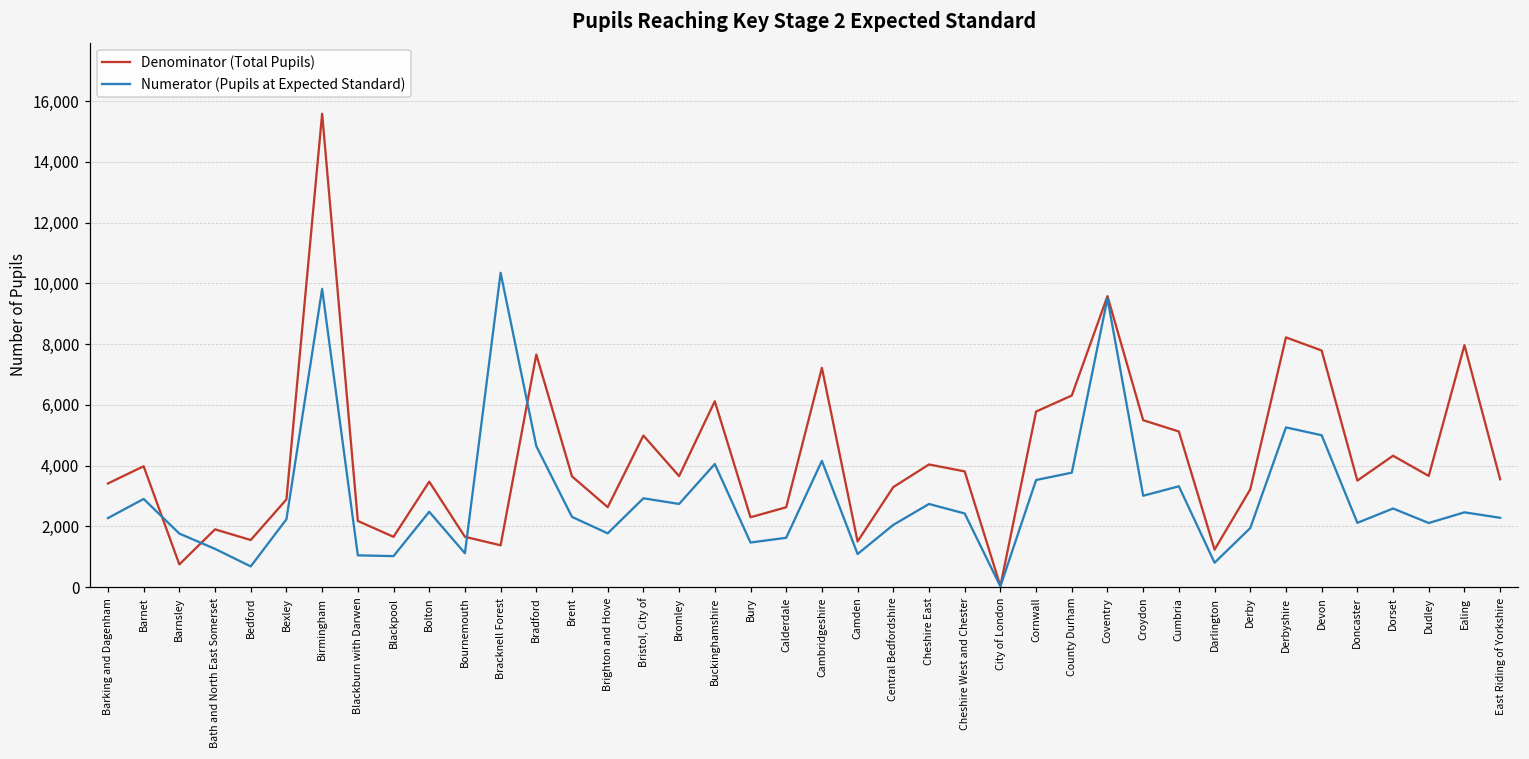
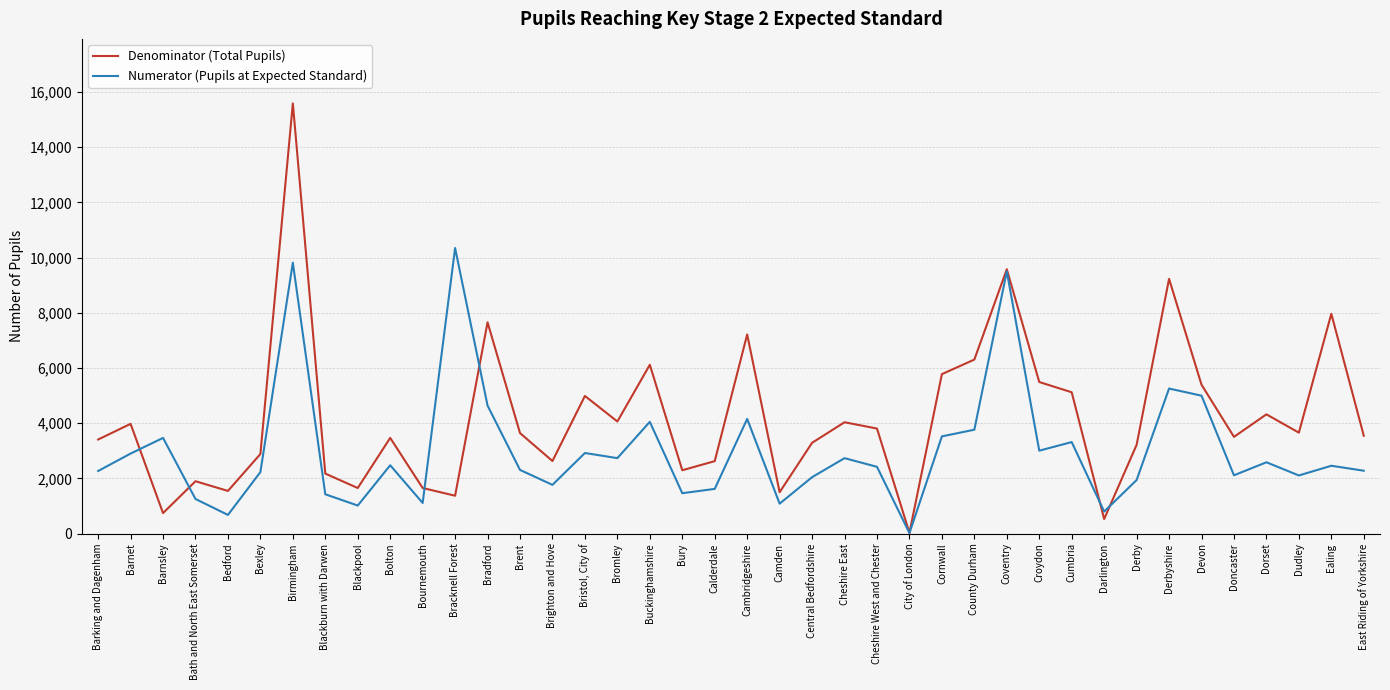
  {
    "Denominator (Total Pupils)": {
      "Barking and Dagenham": "3,400",
      "Barnet": "4,000",
      "Barnsley": "700",
      "Bath and North East Somerset": "1,900",
      "Bedford": "1,500",
      "Bexley": "2,900",
      "Birmingham": "15,600",
      "Blackburn with Darwen": "2,200",
      "Blackpool": "1,700",
      "Bolton": "3,500",
      "Bournemouth": "1,700",
      "Bracknell Forest": "1,400",
      "Bradford": "7,700",
      "Brent": "3,600",
      "Brighton and Hove": "2,600",
      "Bristol, City of": "5,000",
-     "Bromley": "3,700",
+     "Bromley": "4,100",
      "Buckinghamshire": "6,100",
      "Bury": "2,300",
      "Calderdale": "2,600",
      "Cambridgeshire": "7,200",
      "Camden": "1,500",
      "Central Bedfordshire": "3,300",
      "Cheshire East": "4,000",
      "Cheshire West and Chester": "3,800",
      "Cornwall": "5,800",
      "County Durham": "6,300",
      "Croydon": "5,500",
      "Cumbria": "5,100",
-     "Darlington": "1,200",
+     "Darlington": "500",
      "Derby": "3,200",
-     "Derbyshire": "8,200",
-     "Devon": "7,800",
+     "Derbyshire": "9,200",
+     "Devon": "5,400",
      "Doncaster": "3,500",
      "Dorset": "4,300",
      "Dudley": "3,700",
      "Ealing": "8,000",
      "East Riding of Yorkshire": "3,500"
    },
    "Numerator (Pupils at Expected Standard)": {
      "Barking and Dagenham": "2,300",
      "Barnet": "2,900",
-     "Barnsley": "1,800",
+     "Barnsley": "3,500",
      "Bath and North East Somerset": "1,300",
      "Bedford": "700",
      "Bexley": "2,200",
      "Birmingham": "9,800",
-     "Blackburn with Darwen": "1,000",
+     "Blackburn with Darwen": "1,400",
      "Blackpool": "1,000",
      "Bolton": "2,500",
      "Bournemouth": "1,100",
      "Bracknell Forest": "10,300",
      "Bradford": "4,600",
      "Brent": "2,300",
      "Brighton and Hove": "1,800",
      "Bristol, City of": "2,900",
      "Bromley": "2,700",
      "Buckinghamshire": "4,100",
      "Bury": "1,500",
      "Calderdale": "1,600",
      "Cambridgeshire": "4,200",
      "Camden": "1,100",
      "Central Bedfordshire": "2,000",
      "Cheshire East": "2,700",
      "Cheshire West and Chester": "2,400",
      "Cornwall": "3,500",
      "County Durham": "3,800",
      "Croydon": "3,000",
      "Cumbria": "3,300",
      "Darlington": "800",
      "Derby": "1,900",
      "Derbyshire": "5,300",
      "Devon": "5,000",
      "Doncaster": "2,100",
      "Dorset": "2,600",
      "Dudley": "2,100",
      "Ealing": "2,500",
      "East Riding of Yorkshire": "2,300"
    }
  }
